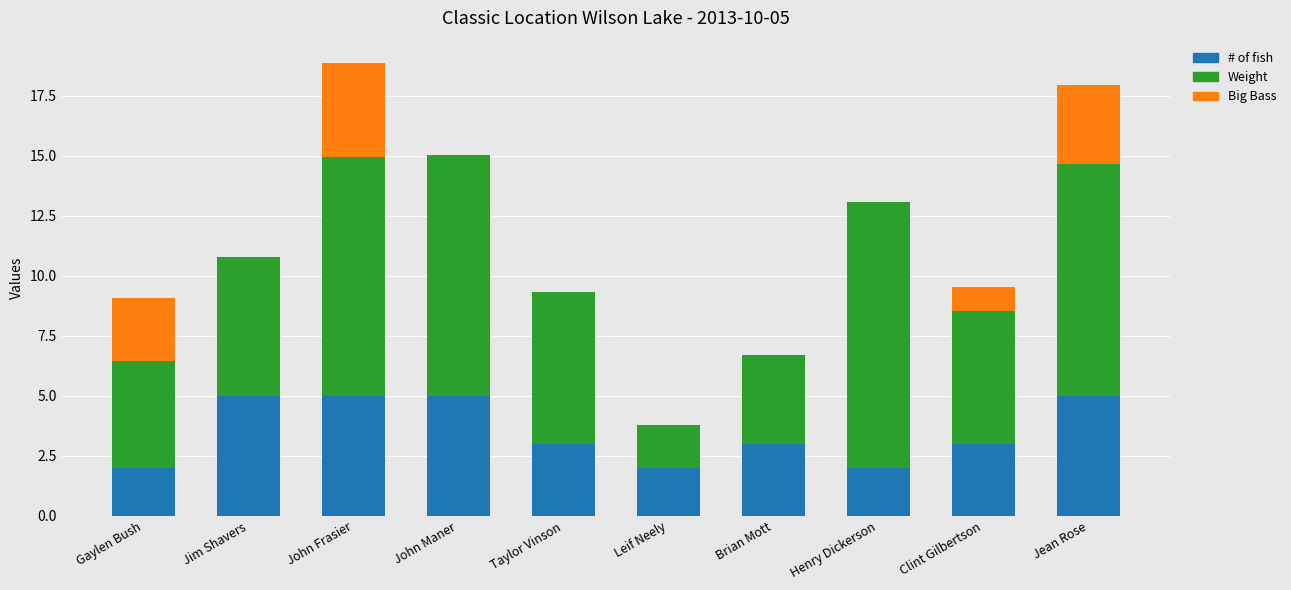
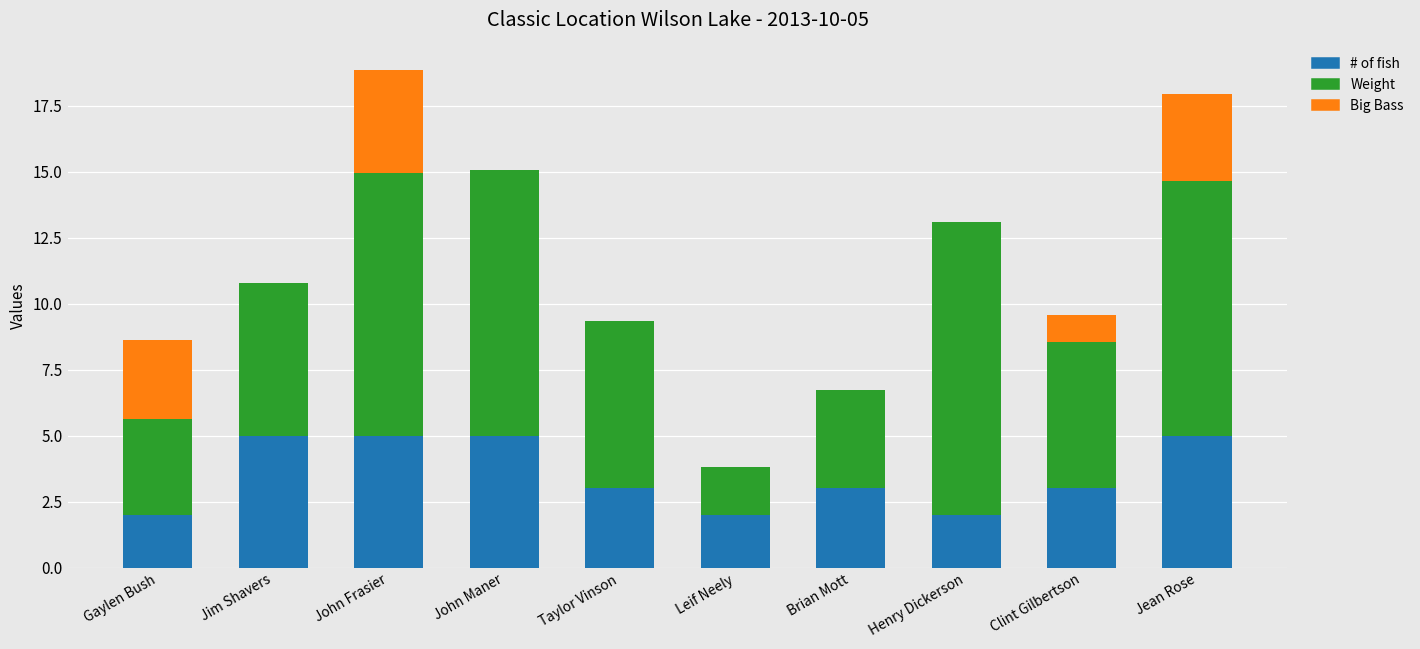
  {
    "# of fish": {
      "Gaylen Bush": 2.0,
      "Jim Shavers": 5.0,
      "John Frasier": 5.0,
      "John Maner": 5.0,
      "Taylor Vinson": 3.0,
      "Leif Neely": 2.0,
      "Brian Mott": 3.0,
      "Henry Dickerson": 2.0,
      "Clint Gilbertson": 3.0,
      "Jean Rose": 5.0
    },
    "Weight": {
-     "Gaylen Bush": 4.5,
+     "Gaylen Bush": 3.6,
      "Jim Shavers": 5.8,
      "John Frasier": 10.0,
      "John Maner": 10.0,
      "Taylor Vinson": 6.4,
      "Leif Neely": 1.8,
      "Brian Mott": 3.7,
      "Henry Dickerson": 11.1,
      "Clint Gilbertson": 5.5,
      "Jean Rose": 9.7
    },
    "Big Bass": {
-     "Gaylen Bush": 2.6,
+     "Gaylen Bush": 3.0,
      "Jim Shavers": 0.0,
      "John Frasier": 3.9,
      "John Maner": 0.0,
      "Taylor Vinson": 0.0,
      "Leif Neely": 0.0,
      "Brian Mott": 0.0,
      "Henry Dickerson": 0.0,
      "Clint Gilbertson": 1.0,
      "Jean Rose": 3.3
    }
  }
